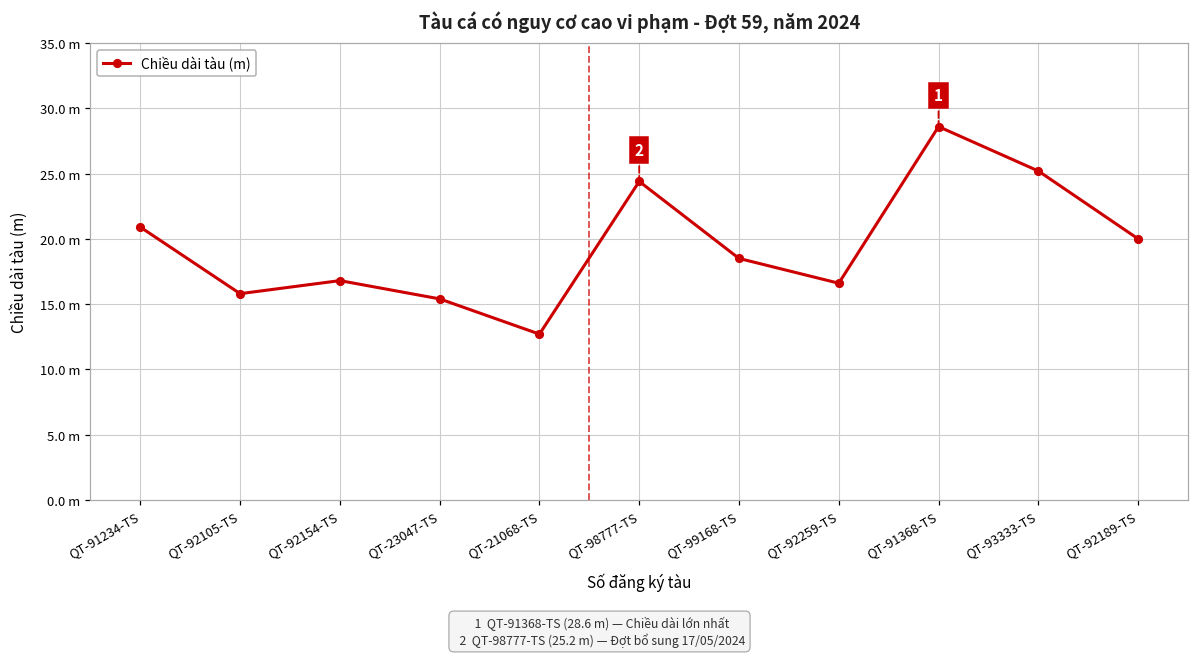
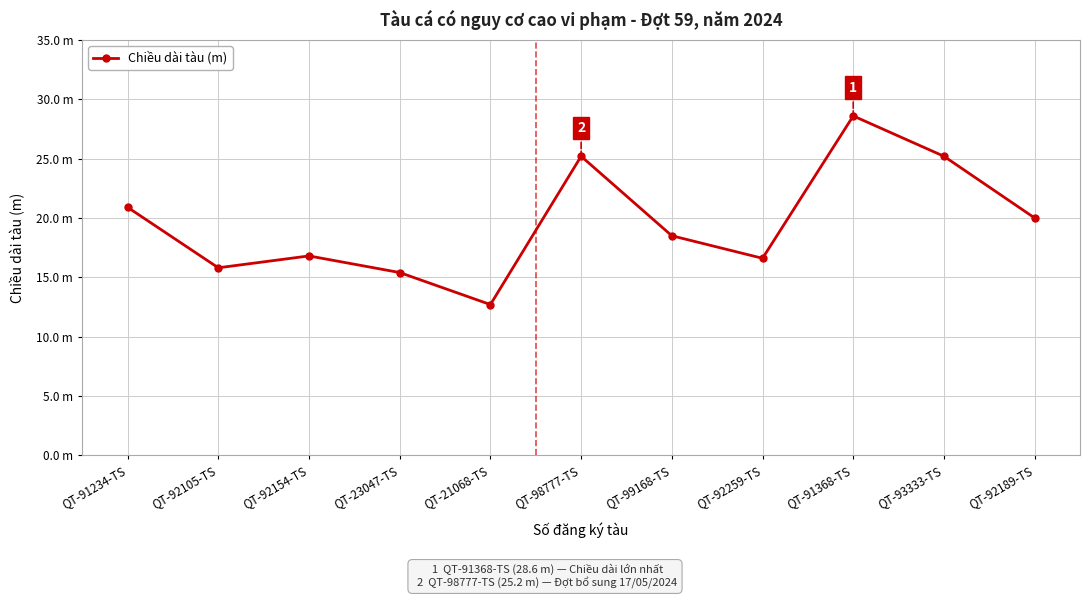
  {
    "QT-91234-TS": "20.9 m",
    "QT-92105-TS": "15.8 m",
    "QT-92154-TS": "16.8 m",
    "QT-23047-TS": "15.4 m",
    "QT-21068-TS": "12.7 m",
-   "QT-98777-TS": "24.4 m",
+   "QT-98777-TS": "25.2 m",
    "QT-99168-TS": "18.5 m",
    "QT-92259-TS": "16.6 m",
    "QT-93333-TS": "25.2 m",
    "QT-92189-TS": "20.0 m"
  }
